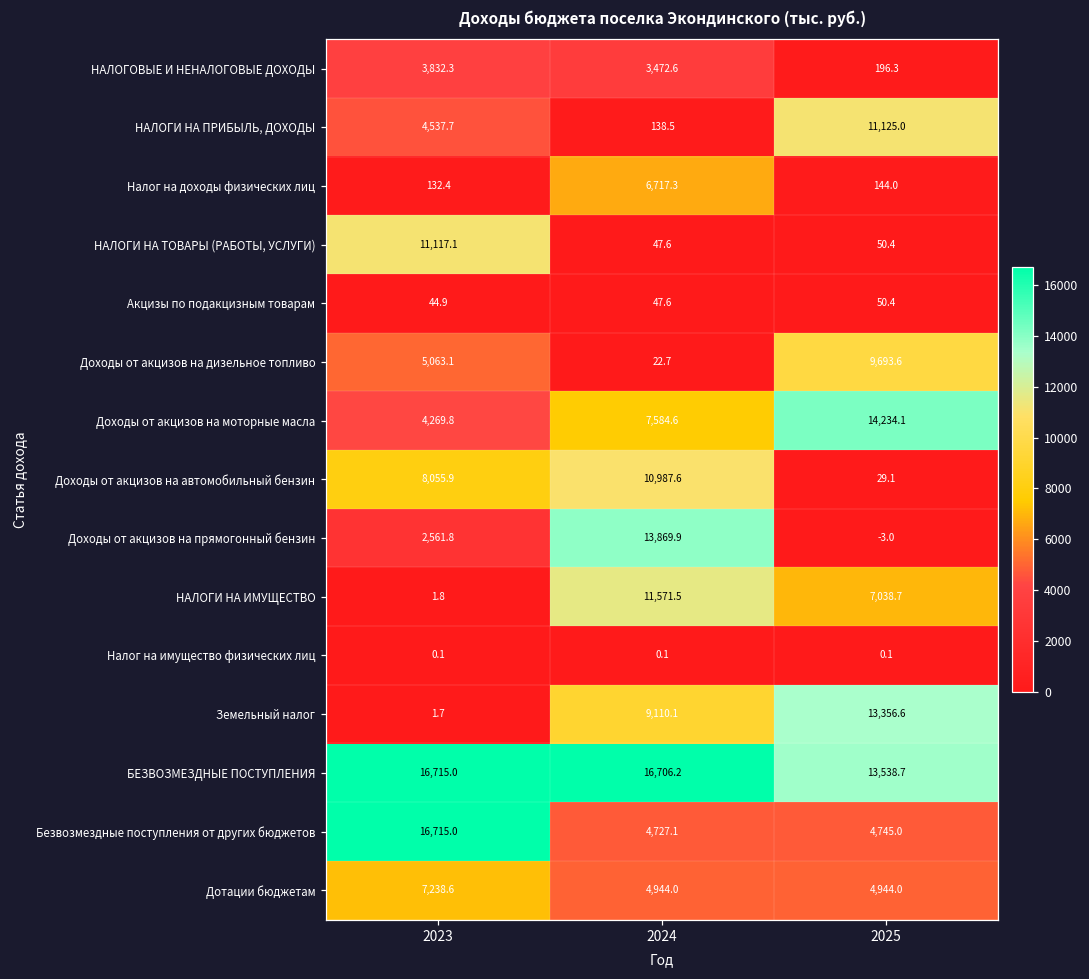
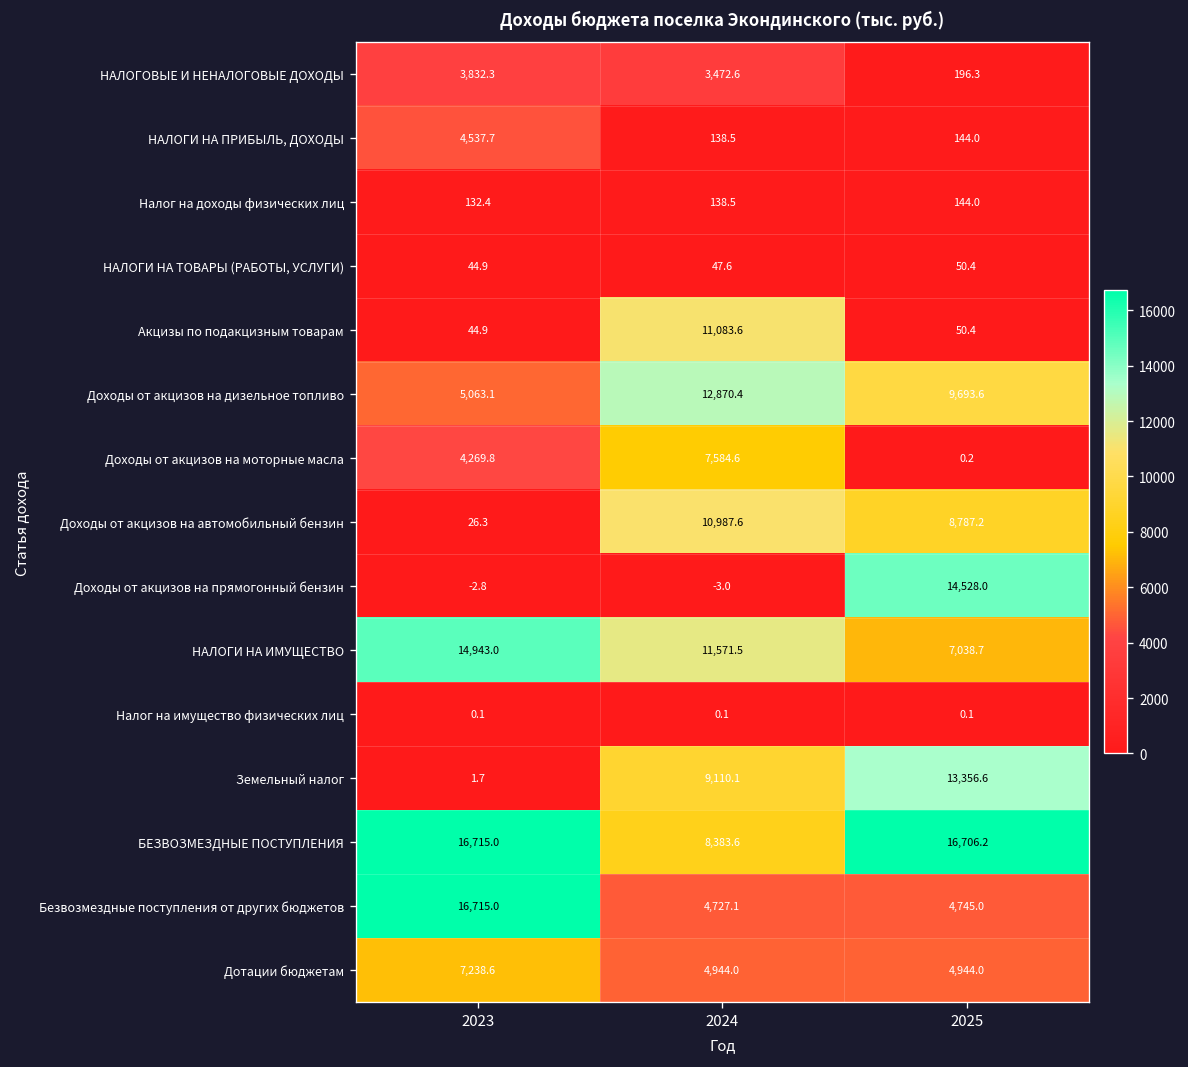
  {
    "НАЛОГОВЫЕ И НЕНАЛОГОВЫЕ ДОХОДЫ": {
      "2023": "3,832.3",
      "2024": "3,472.6",
      "2025": "196.3"
    },
    "НАЛОГИ НА ПРИБЫЛЬ, ДОХОДЫ": {
      "2023": "4,537.7",
      "2024": "138.5",
-     "2025": "11,125.0"
+     "2025": "144.0"
    },
    "Налог на доходы физических лиц": {
      "2023": "132.4",
-     "2024": "6,717.3",
+     "2024": "138.5",
      "2025": "144.0"
    },
    "НАЛОГИ НА ТОВАРЫ (РАБОТЫ, УСЛУГИ)": {
-     "2023": "11,117.1",
+     "2023": "44.9",
      "2024": "47.6",
      "2025": "50.4"
    },
    "Акцизы по подакцизным товарам": {
      "2023": "44.9",
-     "2024": "47.6",
+     "2024": "11,083.6",
      "2025": "50.4"
    },
    "Доходы от акцизов на дизельное топливо": {
      "2023": "5,063.1",
-     "2024": "22.7",
+     "2024": "12,870.4",
      "2025": "9,693.6"
    },
    "Доходы от акцизов на моторные масла": {
      "2023": "4,269.8",
      "2024": "7,584.6",
-     "2025": "14,234.1"
+     "2025": "0.2"
    },
    "Доходы от акцизов на автомобильный бензин": {
-     "2023": "8,055.9",
+     "2023": "26.3",
      "2024": "10,987.6",
-     "2025": "29.1"
+     "2025": "8,787.2"
    },
    "Доходы от акцизов на прямогонный бензин": {
-     "2023": "2,561.8",
-     "2024": "13,869.9",
-     "2025": "-3.0"
+     "2023": "-2.8",
+     "2024": "-3.0",
+     "2025": "14,528.0"
    },
    "НАЛОГИ НА ИМУЩЕСТВО": {
-     "2023": "1.8",
+     "2023": "14,943.0",
      "2024": "11,571.5",
      "2025": "7,038.7"
    },
    "Налог на имущество физических лиц": {
      "2023": "0.1",
      "2024": "0.1",
      "2025": "0.1"
    },
    "Земельный налог": {
      "2023": "1.7",
      "2024": "9,110.1",
      "2025": "13,356.6"
    },
    "БЕЗВОЗМЕЗДНЫЕ ПОСТУПЛЕНИЯ": {
      "2023": "16,715.0",
-     "2024": "16,706.2",
-     "2025": "13,538.7"
+     "2024": "8,383.6",
+     "2025": "16,706.2"
    },
    "Безвозмездные поступления от других бюджетов": {
      "2023": "16,715.0",
      "2024": "4,727.1",
      "2025": "4,745.0"
    },
    "Дотации бюджетам": {
      "2023": "7,238.6",
      "2024": "4,944.0",
      "2025": "4,944.0"
    }
  }
